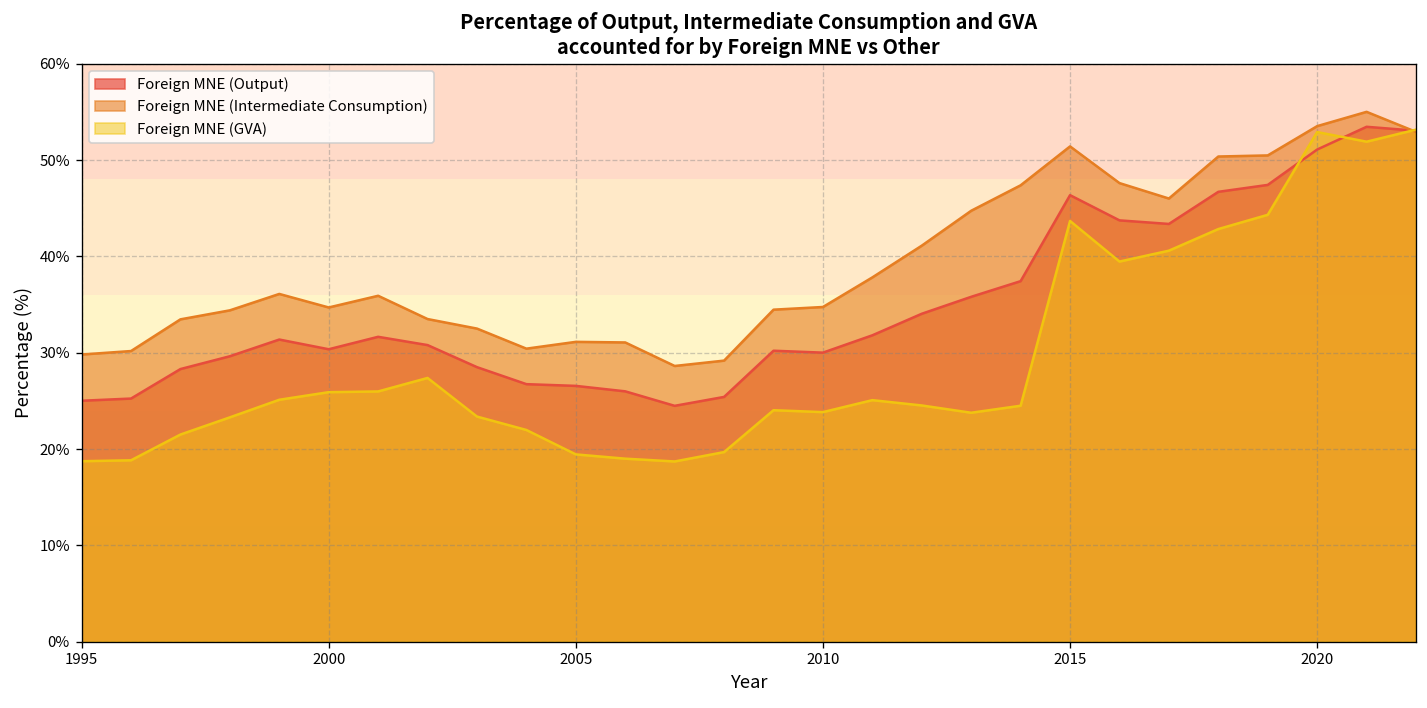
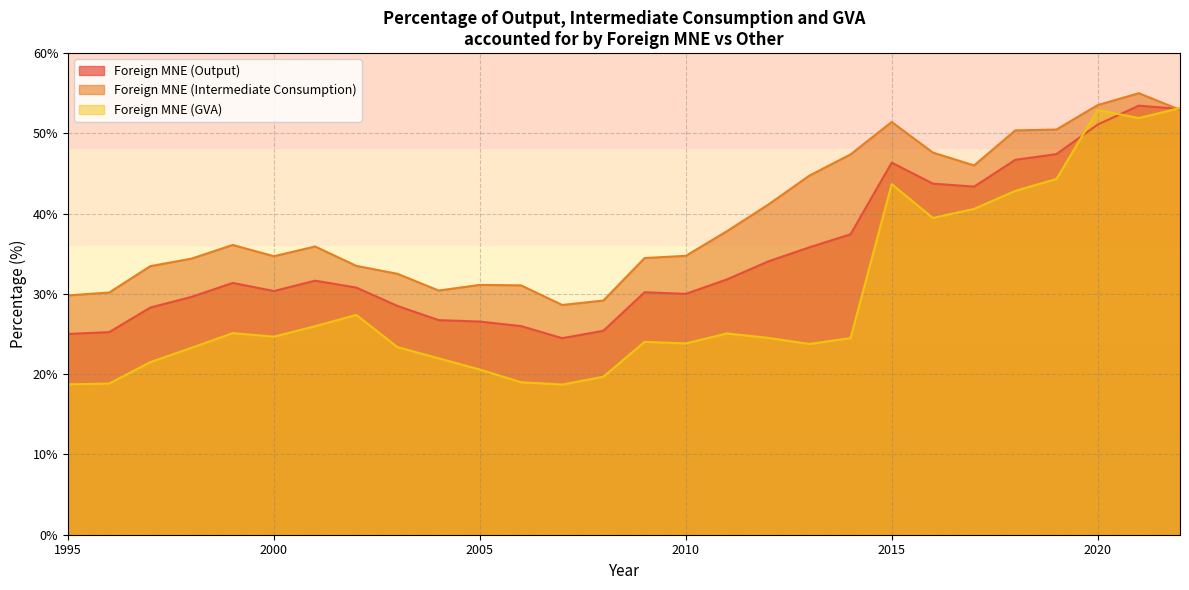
  {
    "Foreign MNE (GVA)": {
      "1995": "19%",
-     "2000": "26%",
-     "2005": "19%",
+     "2000": "25%",
+     "2005": "21%",
      "2010": "24%",
      "2015": "44%",
      "2020": "53%"
    }
  }
